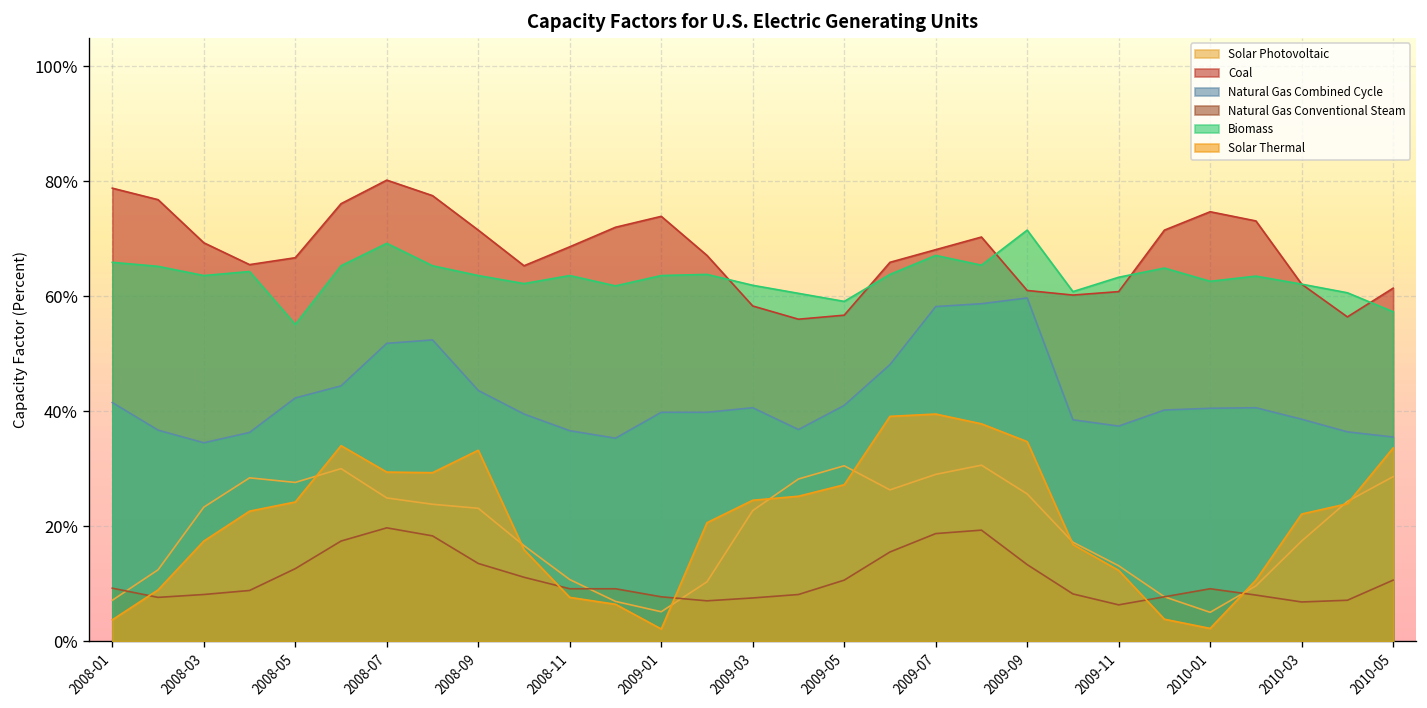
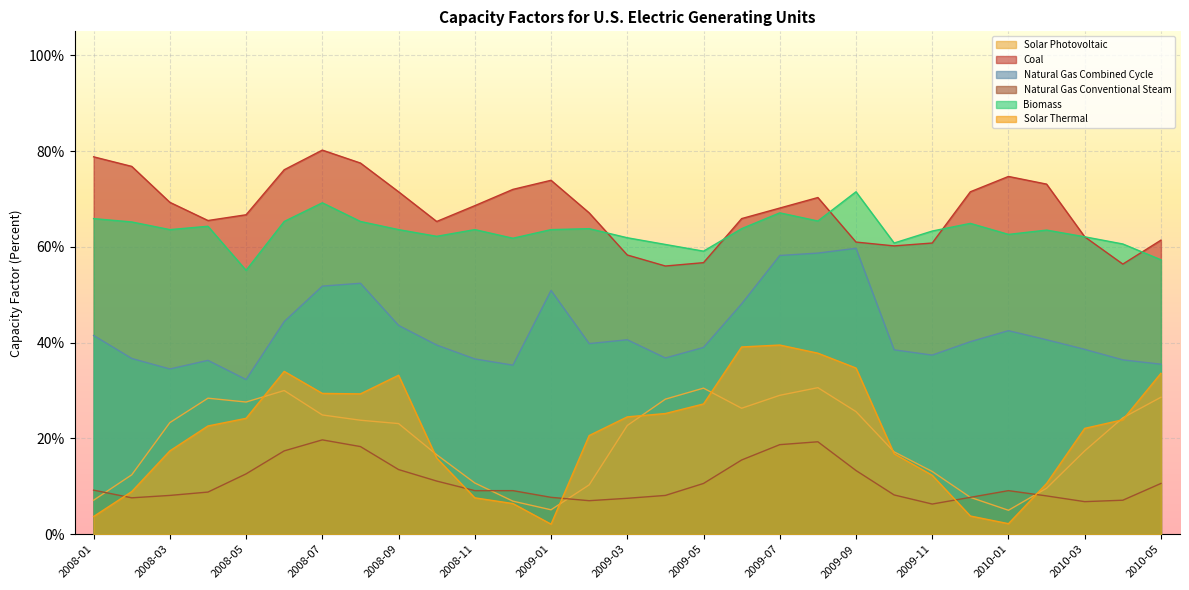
  {
    "Natural Gas Combined Cycle": {
      "2008-01": "42%",
      "2008-03": "35%",
-     "2008-05": "42%",
+     "2008-05": "32%",
      "2008-07": "52%",
      "2008-09": "44%",
      "2008-11": "37%",
-     "2009-01": "40%",
+     "2009-01": "51%",
      "2009-03": "41%",
-     "2009-05": "41%",
+     "2009-05": "39%",
      "2009-07": "58%",
      "2009-09": "60%",
      "2009-11": "37%",
-     "2010-01": "41%",
+     "2010-01": "43%",
      "2010-03": "39%",
      "2010-05": "36%"
    },
    "Biomass": {
      "2008-01": "66%",
      "2008-03": "64%",
      "2008-05": "55%",
      "2008-07": "69%",
      "2008-09": "64%",
      "2008-11": "64%",
      "2009-01": "64%",
      "2009-03": "62%",
      "2009-05": "59%",
      "2009-07": "67%",
      "2009-09": "72%",
      "2009-11": "63%",
      "2010-01": "63%",
      "2010-05": "57%"
    }
  }
